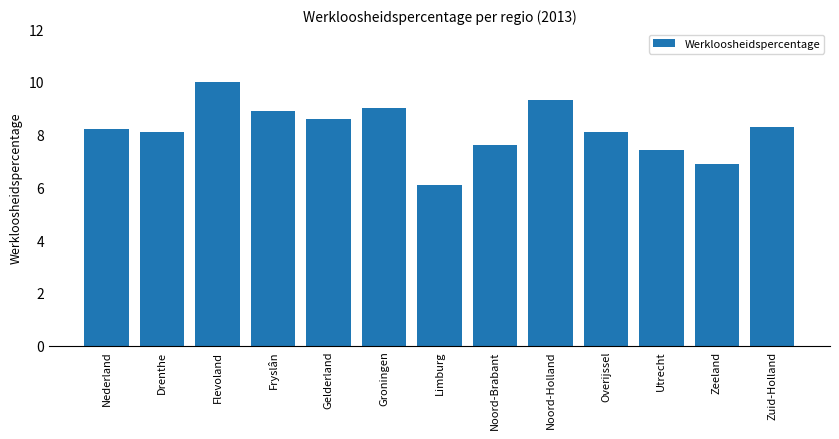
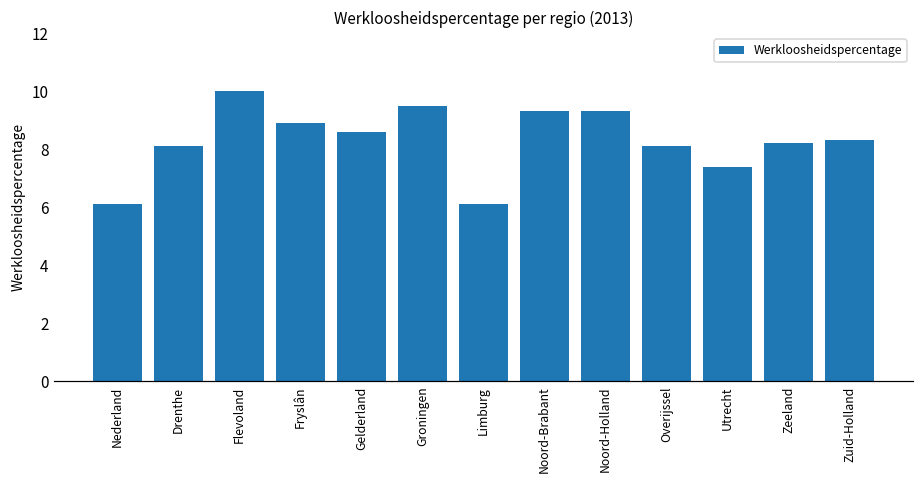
  {
-   "Nederland": 8.2,
+   "Nederland": 6.1,
    "Drenthe": 8.1,
    "Flevoland": 10.0,
    "Fryslân": 8.9,
    "Gelderland": 8.6,
-   "Groningen": 9.0,
+   "Groningen": 9.5,
    "Limburg": 6.1,
-   "Noord-Brabant": 7.6,
+   "Noord-Brabant": 9.3,
    "Noord-Holland": 9.3,
    "Overijssel": 8.1,
    "Utrecht": 7.4,
-   "Zeeland": 6.9,
+   "Zeeland": 8.2,
    "Zuid-Holland": 8.3
  }
